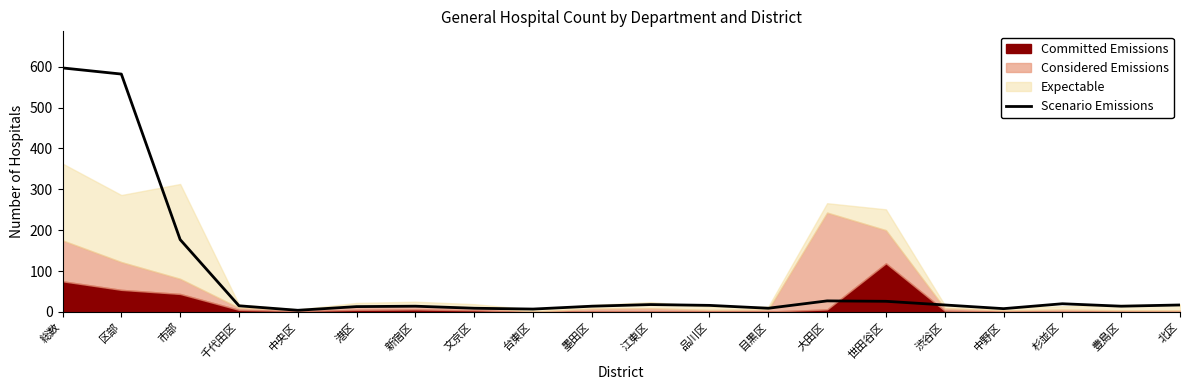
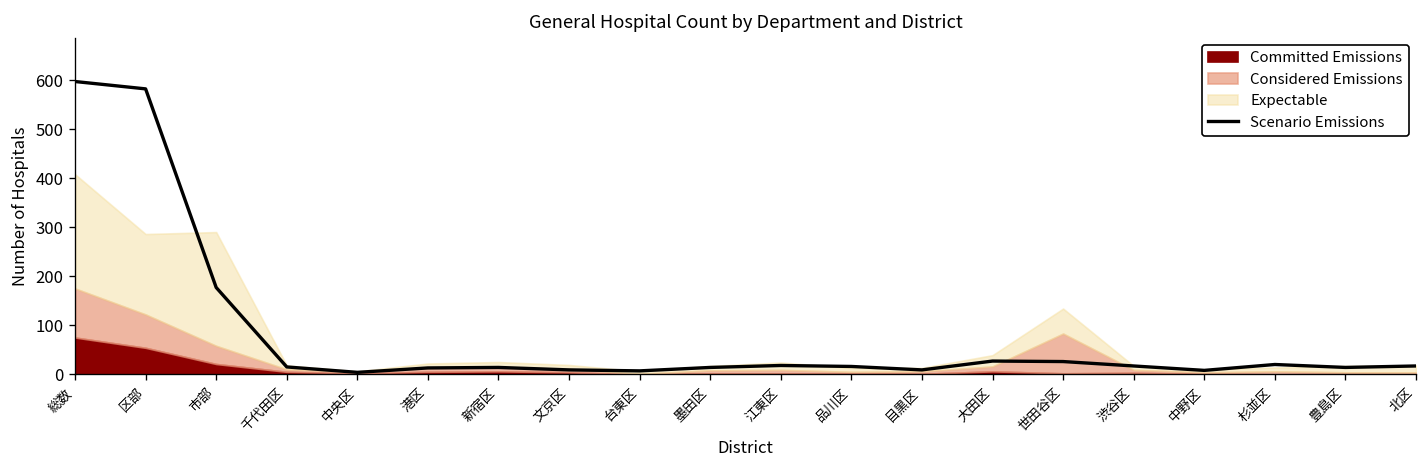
  {
    "Scenario Emissions": {
      "総数": 600,
      "区部": 580,
      "市部": 180,
      "大田区": 30,
      "世田谷区": 30
    },
    "Committed Emissions": {
      "総数": 80,
      "区部": 50,
-     "市部": 40,
-     "世田谷区": 120
+     "市部": 20,
+     "世田谷区": 0
    },
    "Considered Emissions": {
      "総数": 100,
      "区部": 70,
      "市部": 40,
      "江東区": 10,
-     "大田区": 240,
+     "大田区": 10,
      "世田谷区": 80
    },
    "Expectable": {
-     "総数": 190,
+     "総数": 230,
      "区部": 160,
      "市部": 230,
      "港区": 10,
      "新宿区": 10,
      "文京区": 10,
      "大田区": 20,
      "世田谷区": 50
    }
  }
